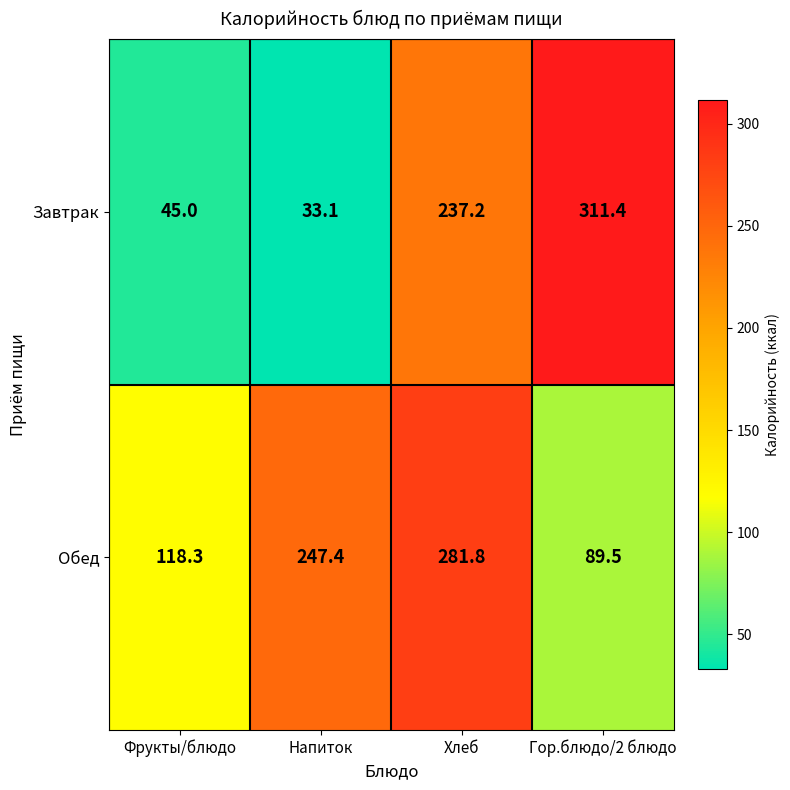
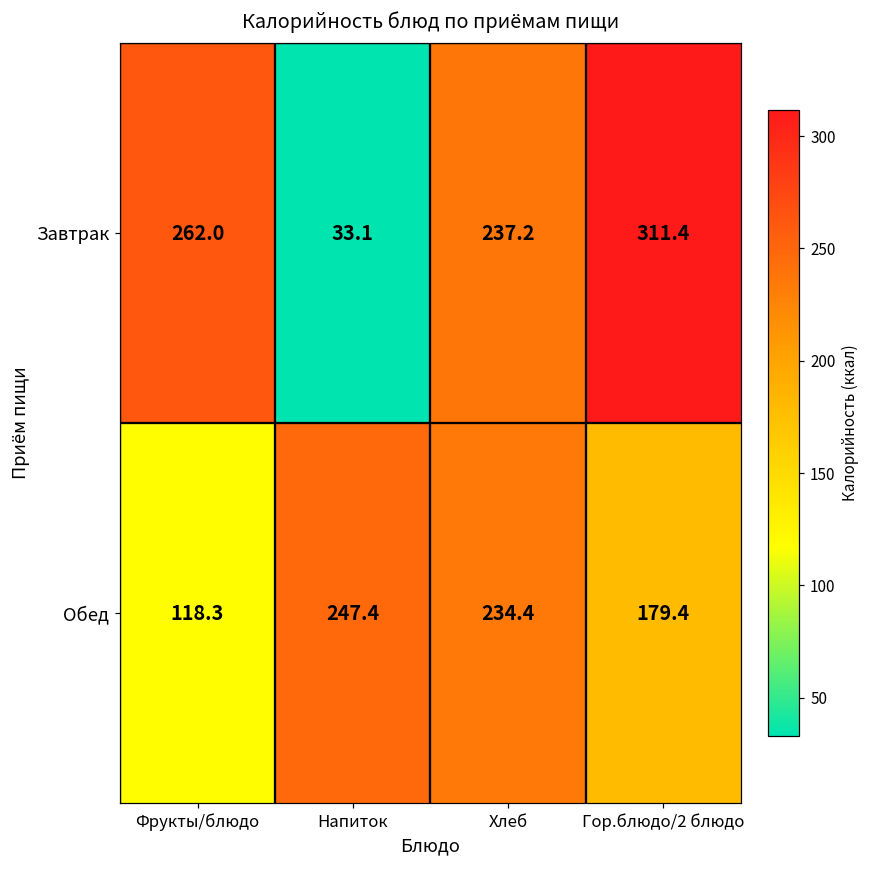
  {
    "Завтрак": {
-     "Фрукты/блюдо": 45.0,
+     "Фрукты/блюдо": 262.0,
      "Напиток": 33.1,
      "Хлеб": 237.2,
      "Гор.блюдо/2 блюдо": 311.4
    },
    "Обед": {
      "Фрукты/блюдо": 118.3,
      "Напиток": 247.4,
-     "Хлеб": 281.8,
-     "Гор.блюдо/2 блюдо": 89.5
+     "Хлеб": 234.4,
+     "Гор.блюдо/2 блюдо": 179.4
    }
  }
